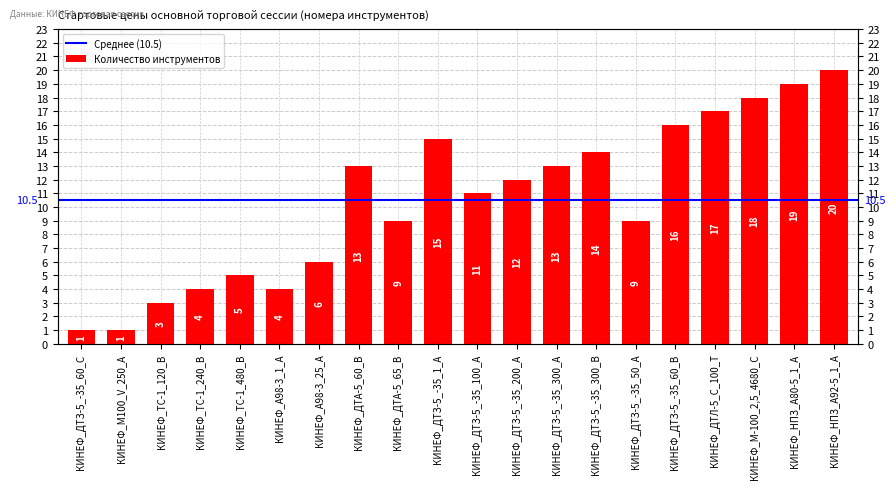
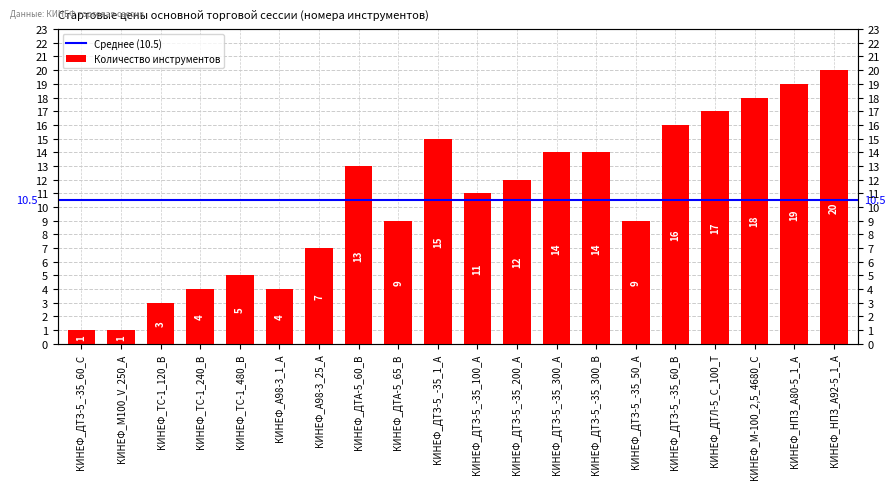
  {
    "КИНЕФ_ДТЗ-5_-35_60_С": 1,
    "КИНЕФ_М100_V_250_А": 1,
    "КИНЕФ_ТС-1_120_В": 3,
    "КИНЕФ_ТС-1_240_В": 4,
    "КИНЕФ_ТС-1_480_В": 5,
    "КИНЕФ_А98-3_1_А": 4,
-   "КИНЕФ_А98-3_25_А": 6,
+   "КИНЕФ_А98-3_25_А": 7,
    "КИНЕФ_ДТА-5_60_В": 13,
    "КИНЕФ_ДТА-5_65_В": 9,
    "КИНЕФ_ДТЗ-5_-35_1_А": 15,
    "КИНЕФ_ДТЗ-5_-35_100_А": 11,
    "КИНЕФ_ДТЗ-5_-35_200_А": 12,
-   "КИНЕФ_ДТЗ-5_-35_300_А": 13,
+   "КИНЕФ_ДТЗ-5_-35_300_А": 14,
    "КИНЕФ_ДТЗ-5_-35_300_В": 14,
    "КИНЕФ_ДТЗ-5_-35_50_А": 9,
    "КИНЕФ_ДТЗ-5_-35_60_В": 16,
    "КИНЕФ_ДТЛ-5_С_100_Т": 17,
    "КИНЕФ_М-100_2,5_4680_C": 18,
    "КИНЕФ_НПЗ_А80-5_1_А": 19,
    "КИНЕФ_НПЗ_А92-5_1_А": 20
  }
